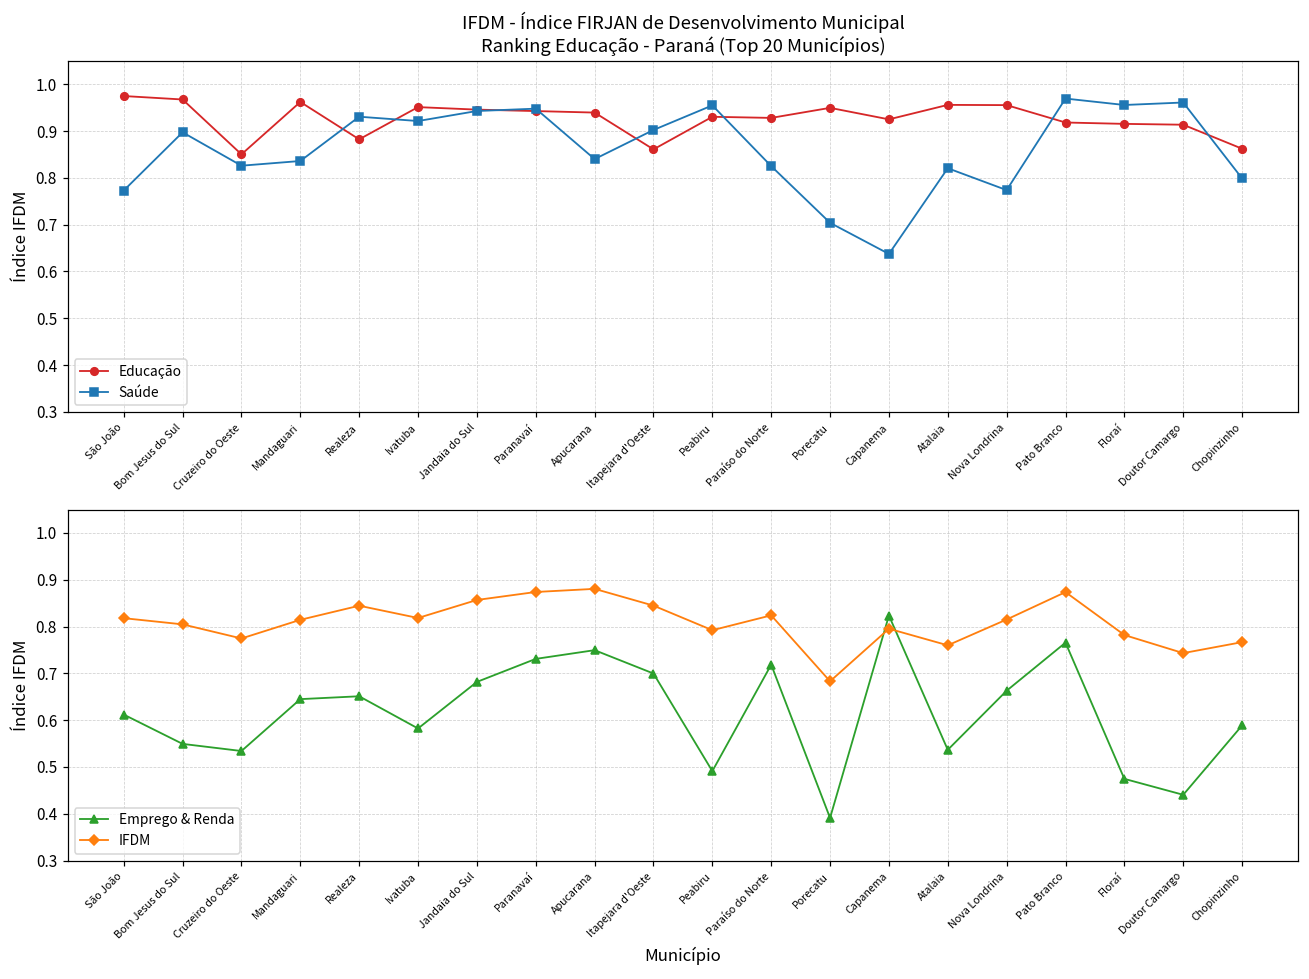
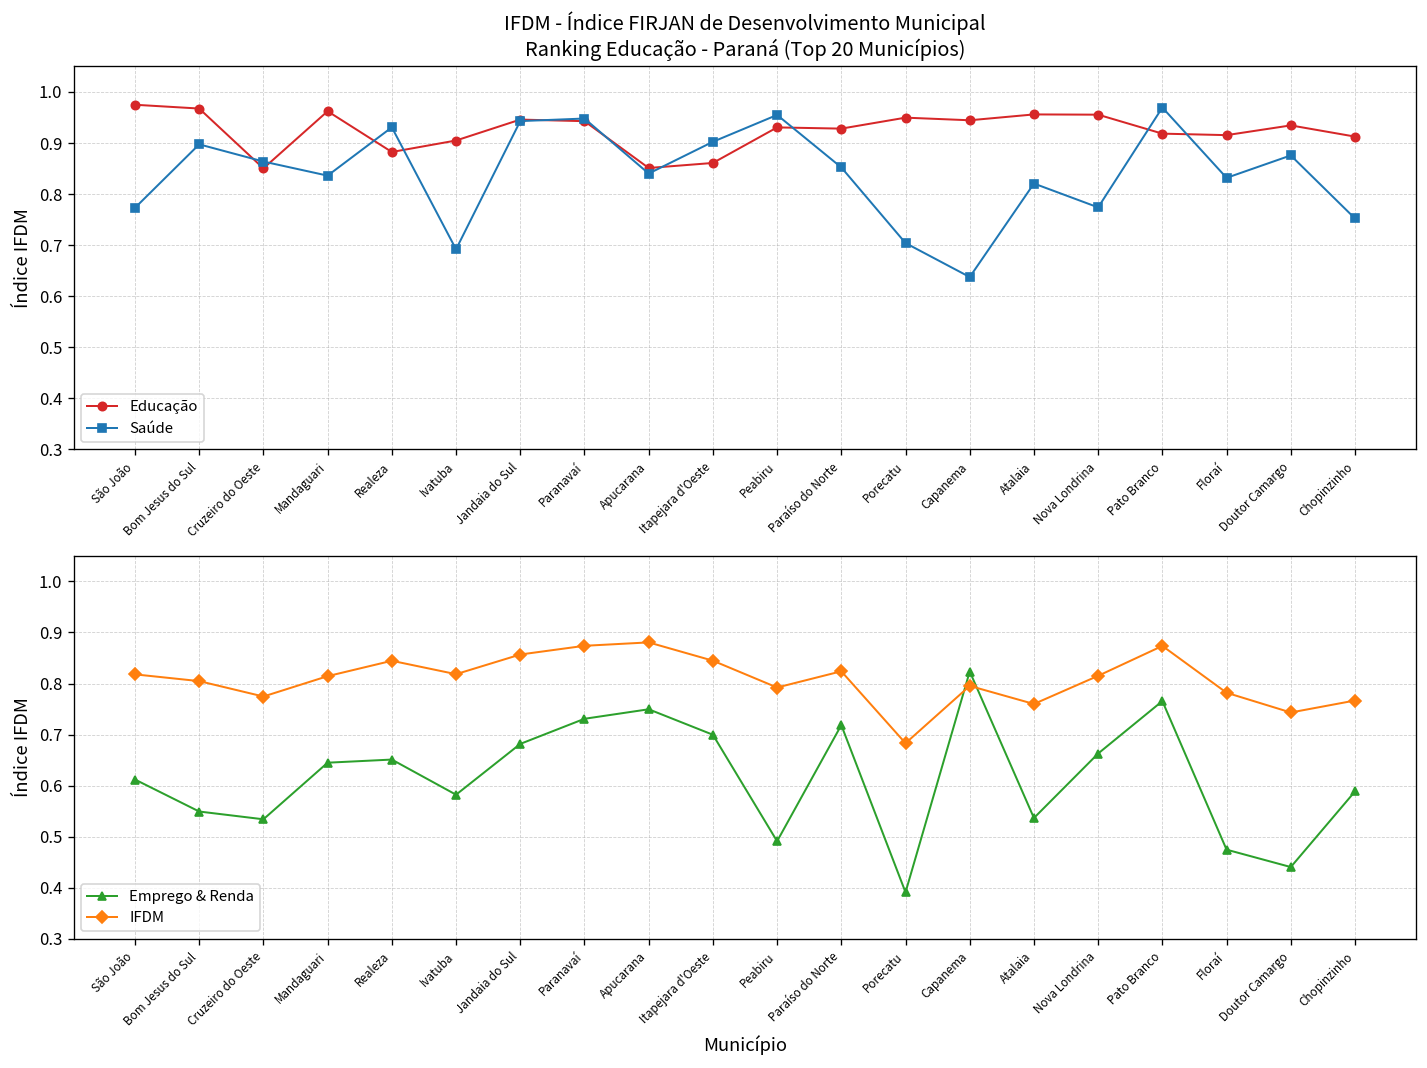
  {
    "IFDM - Índice FIRJAN de Desenvolvimento Municipal Ranking Educação - Paraná (Top 20 Municípios)": {
      "Educação": {
        "São João": 0.97,
        "Bom Jesus do Sul": 0.97,
        "Cruzeiro do Oeste": 0.85,
        "Mandaguari": 0.96,
        "Realeza": 0.88,
-       "Ivatuba": 0.95,
-       "Apucarana": 0.94,
+       "Ivatuba": 0.90,
+       "Apucarana": 0.85,
        "Itapejara d'Oeste": 0.86,
        "Peabiru": 0.93,
        "Paraíso do Norte": 0.93,
        "Porecatu": 0.95,
-       "Capanema": 0.93,
+       "Capanema": 0.94,
        "Atalaia": 0.96,
        "Nova Londrina": 0.96,
        "Pato Branco": 0.92,
        "Floraí": 0.92,
-       "Doutor Camargo": 0.91,
-       "Chopinzinho": 0.86
+       "Doutor Camargo": 0.93,
+       "Chopinzinho": 0.91
      },
      "Saúde": {
        "São João": 0.77,
        "Bom Jesus do Sul": 0.90,
-       "Cruzeiro do Oeste": 0.83,
+       "Cruzeiro do Oeste": 0.86,
        "Mandaguari": 0.84,
        "Realeza": 0.93,
-       "Ivatuba": 0.92,
+       "Ivatuba": 0.69,
        "Apucarana": 0.84,
        "Itapejara d'Oeste": 0.90,
        "Peabiru": 0.95,
-       "Paraíso do Norte": 0.83,
+       "Paraíso do Norte": 0.85,
        "Porecatu": 0.70,
        "Capanema": 0.64,
        "Atalaia": 0.82,
        "Nova Londrina": 0.77,
        "Pato Branco": 0.97,
-       "Floraí": 0.96,
-       "Doutor Camargo": 0.96,
-       "Chopinzinho": 0.80
+       "Floraí": 0.83,
+       "Doutor Camargo": 0.88,
+       "Chopinzinho": 0.75
      }
    }
  }
